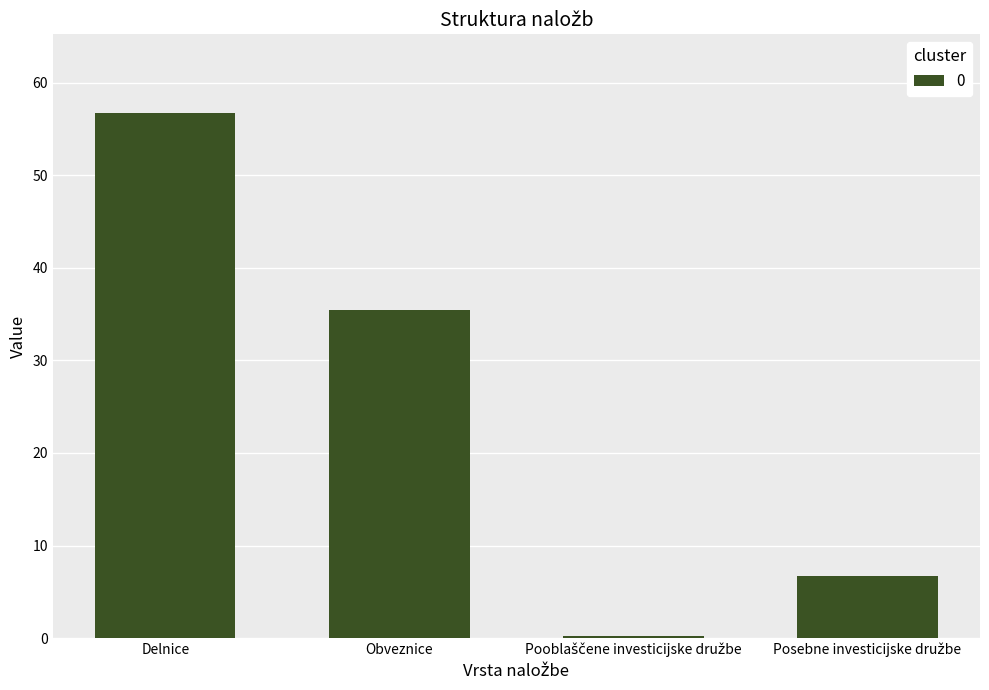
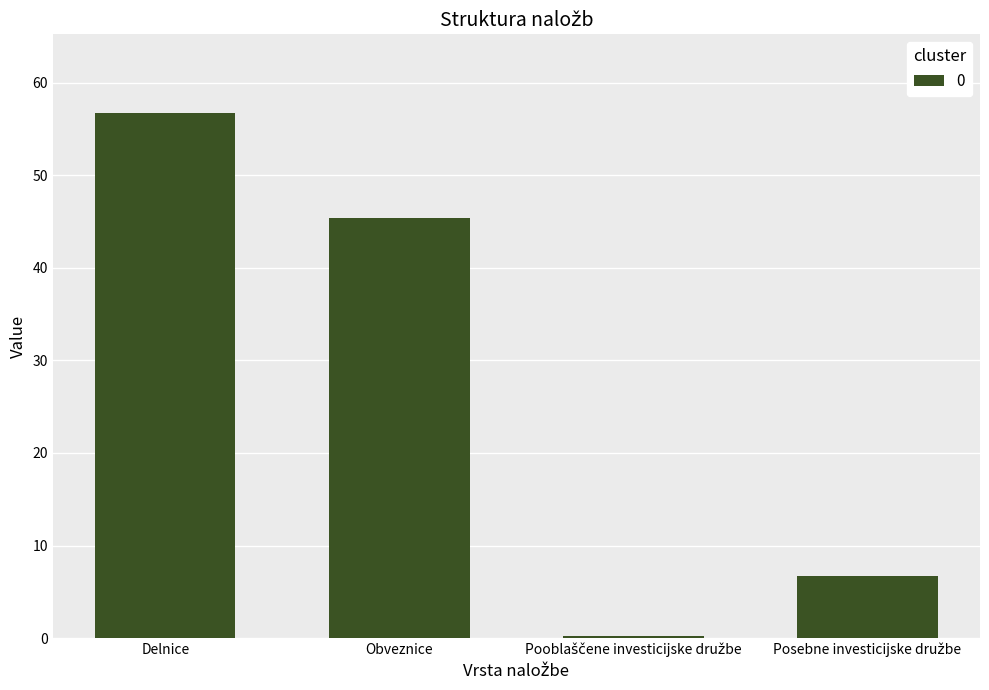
  {
    "Delnice": 57,
-   "Obveznice": 35,
+   "Obveznice": 45,
    "Posebne investicijske družbe": 7
  }
